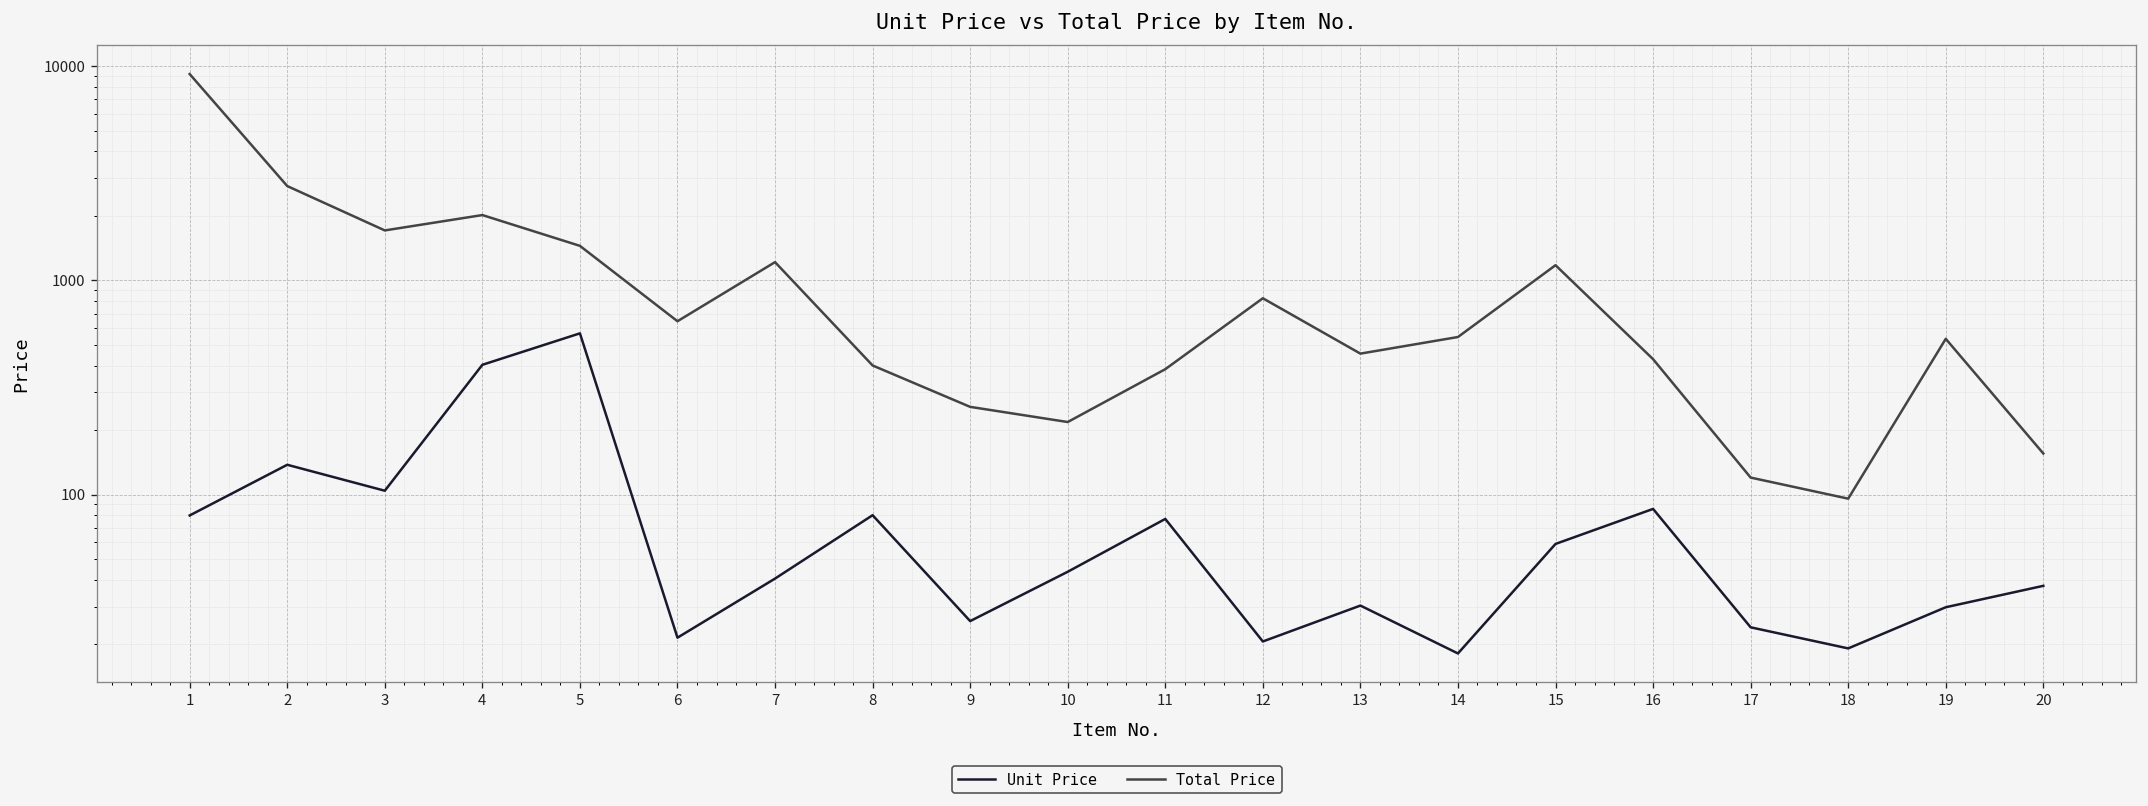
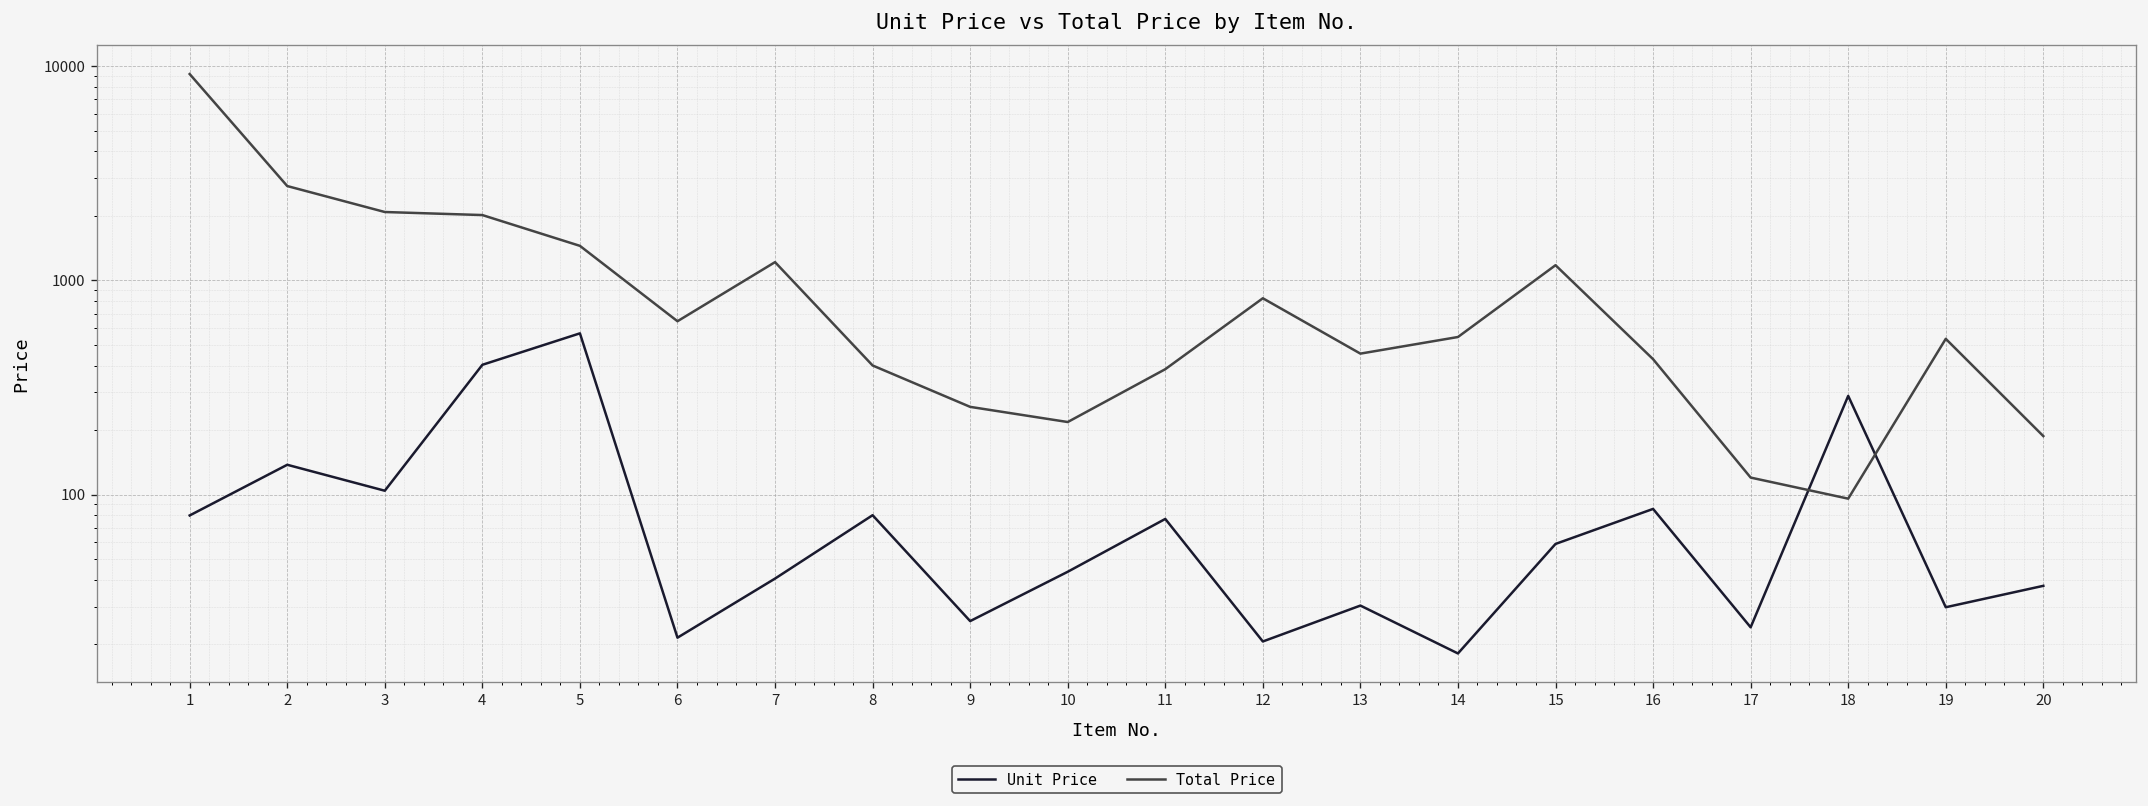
  {
    "Unit Price": {
      "1": 80,
      "2": 140,
      "3": 100,
      "4": 400,
      "5": 570,
      "6": 21,
      "7": 41,
      "8": 80,
      "9": 26,
      "10": 44,
      "11": 77,
      "12": 21,
      "13": 30,
      "14": 18,
      "15": 59,
      "16": 90,
      "17": 24,
-     "18": 19,
+     "18": 290,
      "19": 30,
      "20": 38
    },
    "Total Price": {
      "1": 9000,
      "2": 2800,
-     "3": 1700,
+     "3": 2100,
      "4": 2000,
      "5": 1400,
      "6": 640,
      "7": 1200,
      "8": 400,
      "9": 260,
      "10": 220,
      "11": 380,
      "12": 800,
      "13": 450,
      "14": 540,
      "15": 1200,
      "16": 430,
      "17": 120,
      "18": 100,
      "19": 530,
-     "20": 160
+     "20": 190
    }
  }
